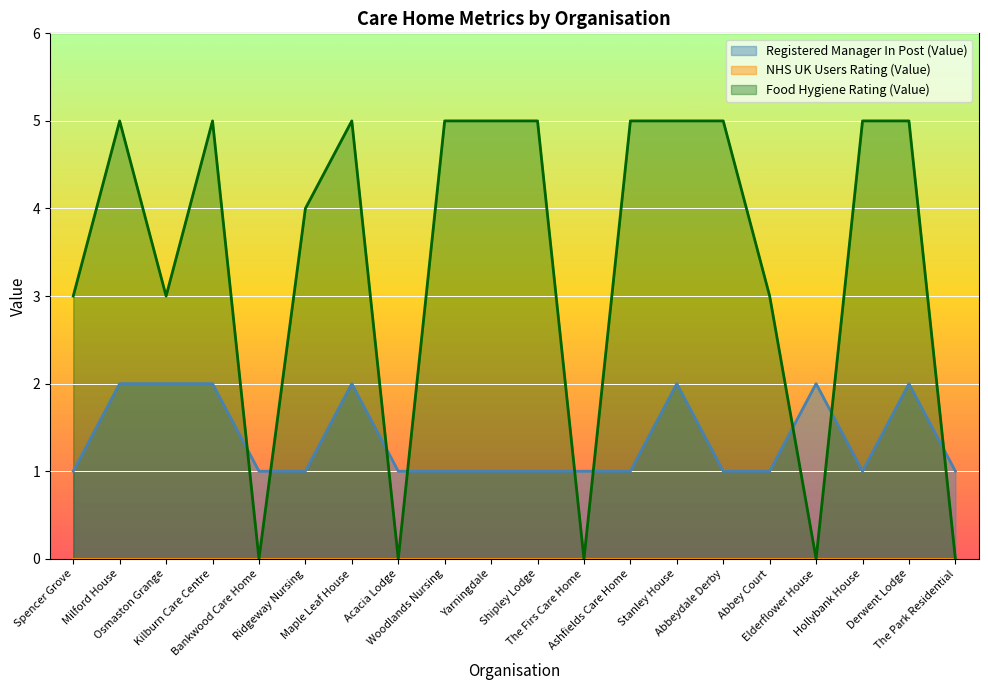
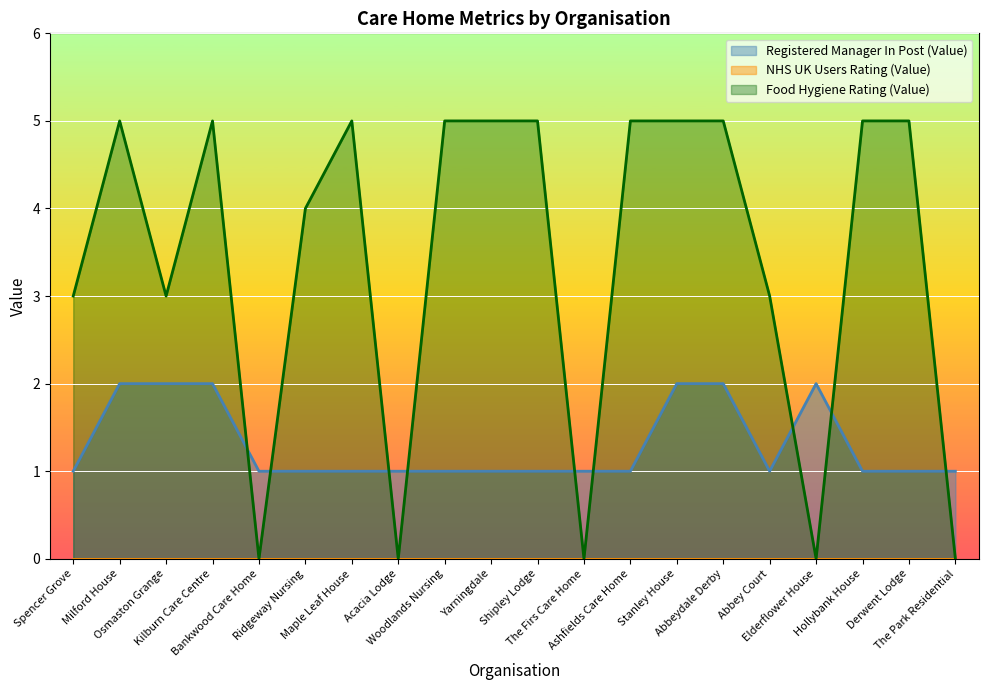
  {
    "Registered Manager In Post (Value)": {
      "Spencer Grove": 1,
      "Milford House": 2,
      "Osmaston Grange": 2,
      "Kilburn Care Centre": 2,
      "Bankwood Care Home": 1,
      "Ridgeway Nursing": 1,
-     "Maple Leaf House": 2,
+     "Maple Leaf House": 1,
      "Acacia Lodge": 1,
      "Woodlands Nursing": 1,
      "Yarningdale": 1,
      "Shipley Lodge": 1,
      "The Firs Care Home": 1,
      "Ashfields Care Home": 1,
      "Stanley House": 2,
-     "Abbeydale Derby": 1,
+     "Abbeydale Derby": 2,
      "Abbey Court": 1,
      "Elderflower House": 2,
      "Hollybank House": 1,
-     "Derwent Lodge": 2,
+     "Derwent Lodge": 1,
      "The Park Residential": 1
    },
    "NHS UK Users Rating (Value)": {
      "Spencer Grove": 0,
      "Milford House": 0,
      "Osmaston Grange": 0,
      "Kilburn Care Centre": 0,
      "Ridgeway Nursing": 0,
      "Maple Leaf House": 0,
      "Woodlands Nursing": 0,
      "Yarningdale": 0,
      "Shipley Lodge": 0,
      "Ashfields Care Home": 0,
      "Stanley House": 0,
      "Abbeydale Derby": 0,
      "Abbey Court": 0,
      "Hollybank House": 0,
      "Derwent Lodge": 0
    },
    "Food Hygiene Rating (Value)": {
      "Spencer Grove": 3,
      "Milford House": 5,
      "Osmaston Grange": 3,
      "Kilburn Care Centre": 5,
      "Ridgeway Nursing": 4,
      "Maple Leaf House": 5,
      "Woodlands Nursing": 5,
      "Yarningdale": 5,
      "Shipley Lodge": 5,
      "Ashfields Care Home": 5,
      "Stanley House": 5,
      "Abbeydale Derby": 5,
      "Abbey Court": 3,
      "Hollybank House": 5,
      "Derwent Lodge": 5
    }
  }
